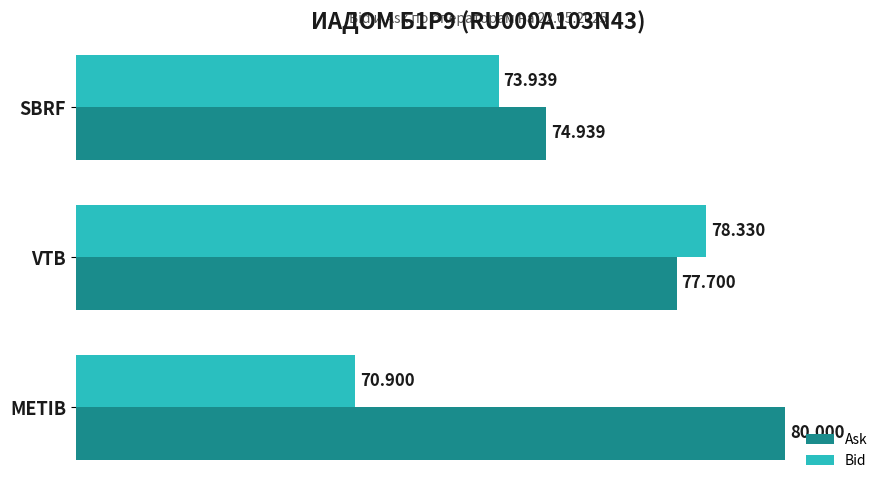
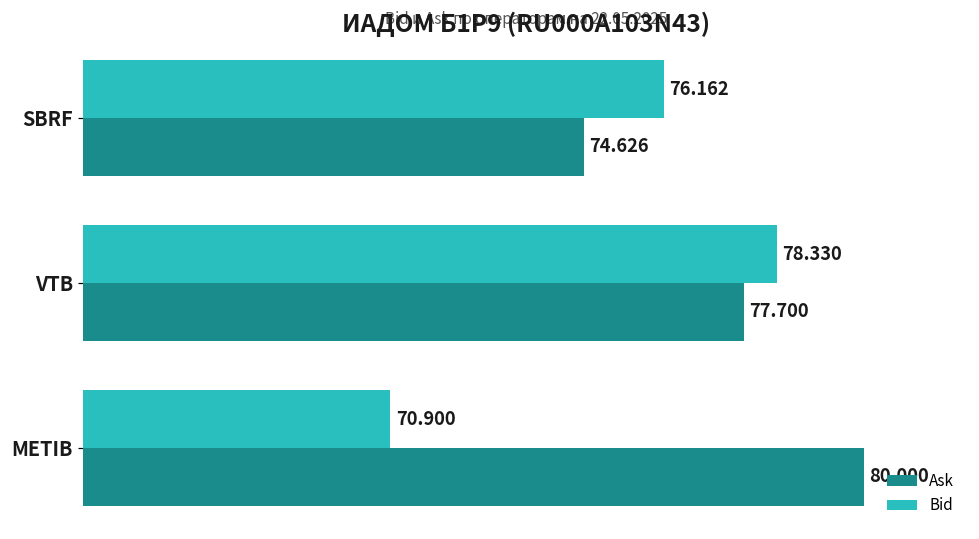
  {
    "Ask": {
-     "SBRF": 74.939,
+     "SBRF": 74.626,
      "VTB": 77.700,
      "METIB": 80.000
    },
    "Bid": {
-     "SBRF": 73.939,
+     "SBRF": 76.162,
      "VTB": 78.330,
      "METIB": 70.900
    }
  }
